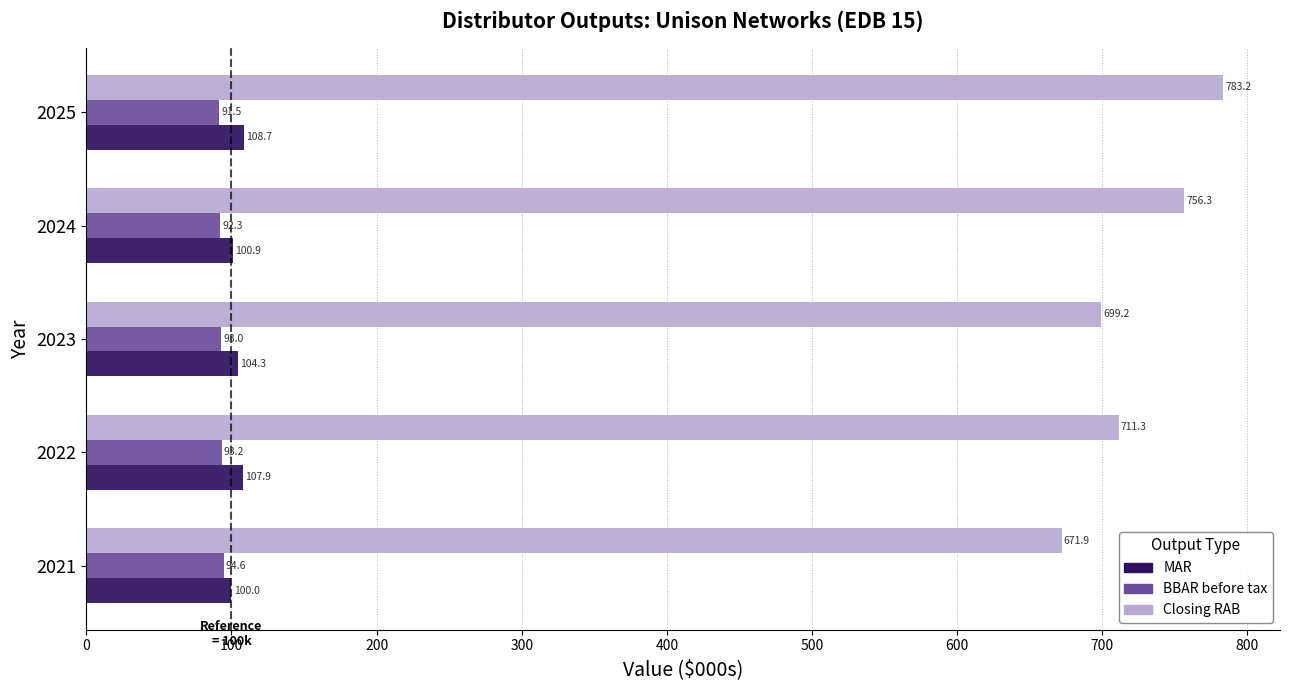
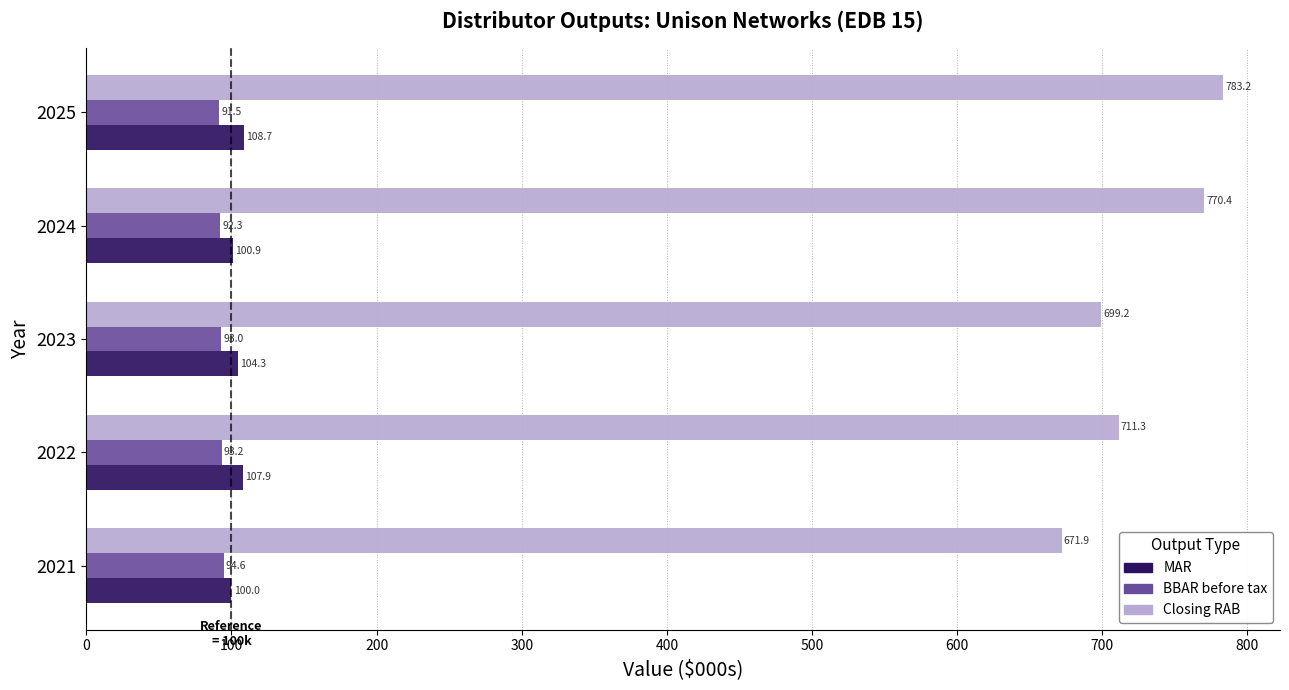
  {
    "MAR": {
      "2025": 108.7,
      "2024": 100.9,
      "2023": 104.3,
      "2022": 107.9,
      "2021": 100.0
    },
    "BBAR before tax": {
      "2025": 91.5,
      "2024": 92.3,
      "2023": 93.0,
      "2022": 93.2,
      "2021": 94.6
    },
    "Closing RAB": {
      "2025": 783.2,
-     "2024": 756.3,
+     "2024": 770.4,
      "2023": 699.2,
      "2022": 711.3,
      "2021": 671.9
    }
  }
